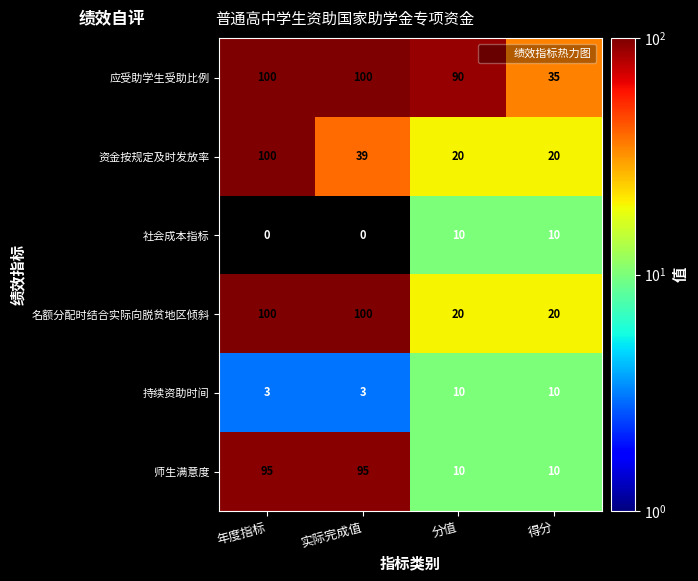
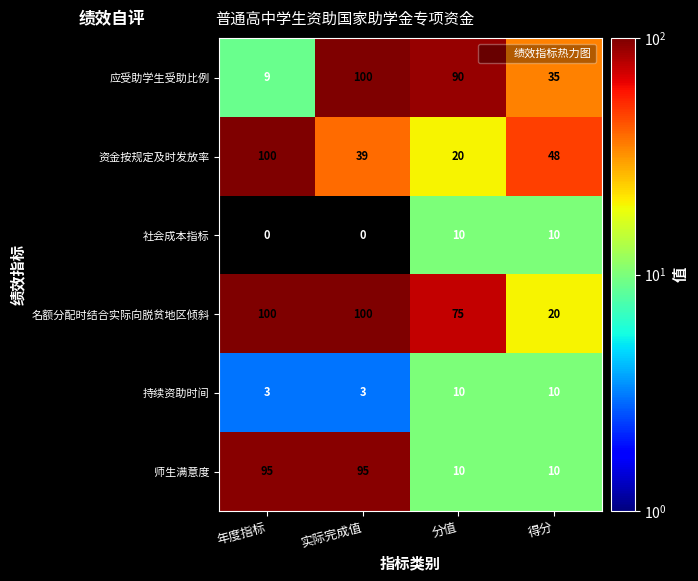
  {
    "应受助学生受助比例": {
-     "年度指标": 100,
+     "年度指标": 9,
      "实际完成值": 100,
      "分值": 90,
      "得分": 35
    },
    "资金按规定及时发放率": {
      "年度指标": 100,
      "实际完成值": 39,
      "分值": 20,
-     "得分": 20
+     "得分": 48
    },
    "社会成本指标": {
      "年度指标": 0,
      "实际完成值": 0,
      "分值": 10,
      "得分": 10
    },
    "名额分配时结合实际向脱贫地区倾斜": {
      "年度指标": 100,
      "实际完成值": 100,
-     "分值": 20,
+     "分值": 75,
      "得分": 20
    },
    "持续资助时间": {
      "年度指标": 3,
      "实际完成值": 3,
      "分值": 10,
      "得分": 10
    },
    "师生满意度": {
      "年度指标": 95,
      "实际完成值": 95,
      "分值": 10,
      "得分": 10
    }
  }
